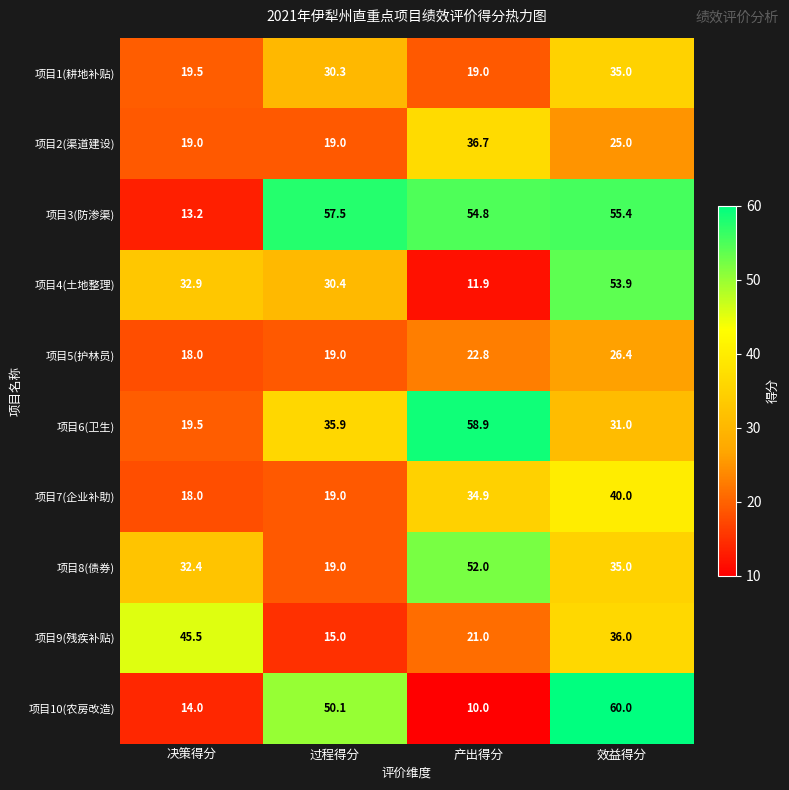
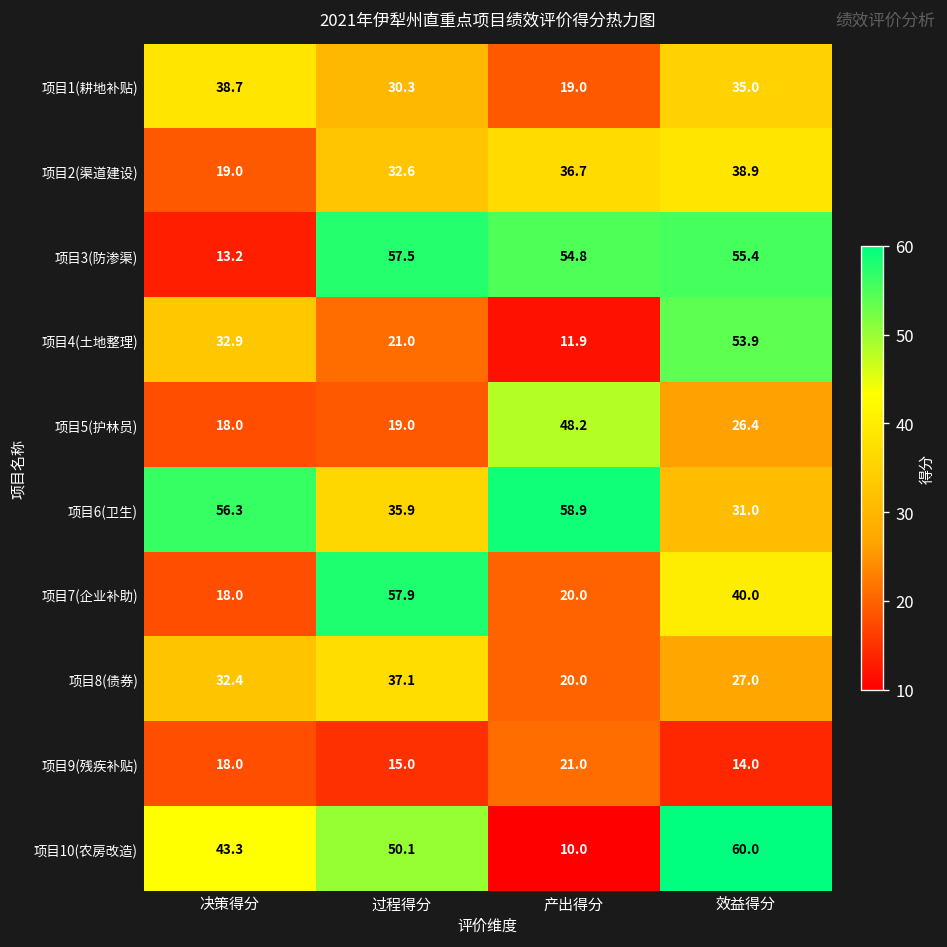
  {
    "项目1(耕地补贴)": {
-     "决策得分": 19.5,
+     "决策得分": 38.7,
      "过程得分": 30.3,
      "产出得分": 19.0,
      "效益得分": 35.0
    },
    "项目2(渠道建设)": {
      "决策得分": 19.0,
-     "过程得分": 19.0,
+     "过程得分": 32.6,
      "产出得分": 36.7,
-     "效益得分": 25.0
+     "效益得分": 38.9
    },
    "项目3(防渗渠)": {
      "决策得分": 13.2,
      "过程得分": 57.5,
      "产出得分": 54.8,
      "效益得分": 55.4
    },
    "项目4(土地整理)": {
      "决策得分": 32.9,
-     "过程得分": 30.4,
+     "过程得分": 21.0,
      "产出得分": 11.9,
      "效益得分": 53.9
    },
    "项目5(护林员)": {
      "决策得分": 18.0,
      "过程得分": 19.0,
-     "产出得分": 22.8,
+     "产出得分": 48.2,
      "效益得分": 26.4
    },
    "项目6(卫生)": {
-     "决策得分": 19.5,
+     "决策得分": 56.3,
      "过程得分": 35.9,
      "产出得分": 58.9,
      "效益得分": 31.0
    },
    "项目7(企业补助)": {
      "决策得分": 18.0,
-     "过程得分": 19.0,
-     "产出得分": 34.9,
+     "过程得分": 57.9,
+     "产出得分": 20.0,
      "效益得分": 40.0
    },
    "项目8(债券)": {
      "决策得分": 32.4,
-     "过程得分": 19.0,
-     "产出得分": 52.0,
-     "效益得分": 35.0
+     "过程得分": 37.1,
+     "产出得分": 20.0,
+     "效益得分": 27.0
    },
    "项目9(残疾补贴)": {
-     "决策得分": 45.5,
+     "决策得分": 18.0,
      "过程得分": 15.0,
      "产出得分": 21.0,
-     "效益得分": 36.0
+     "效益得分": 14.0
    },
    "项目10(农房改造)": {
-     "决策得分": 14.0,
+     "决策得分": 43.3,
      "过程得分": 50.1,
      "产出得分": 10.0,
      "效益得分": 60.0
    }
  }
